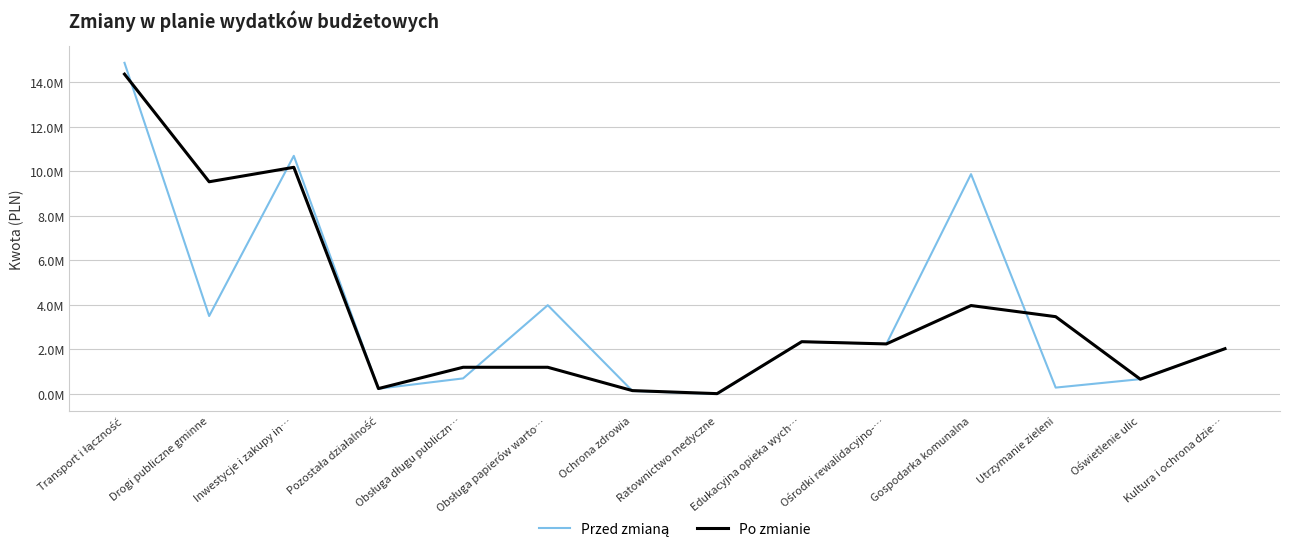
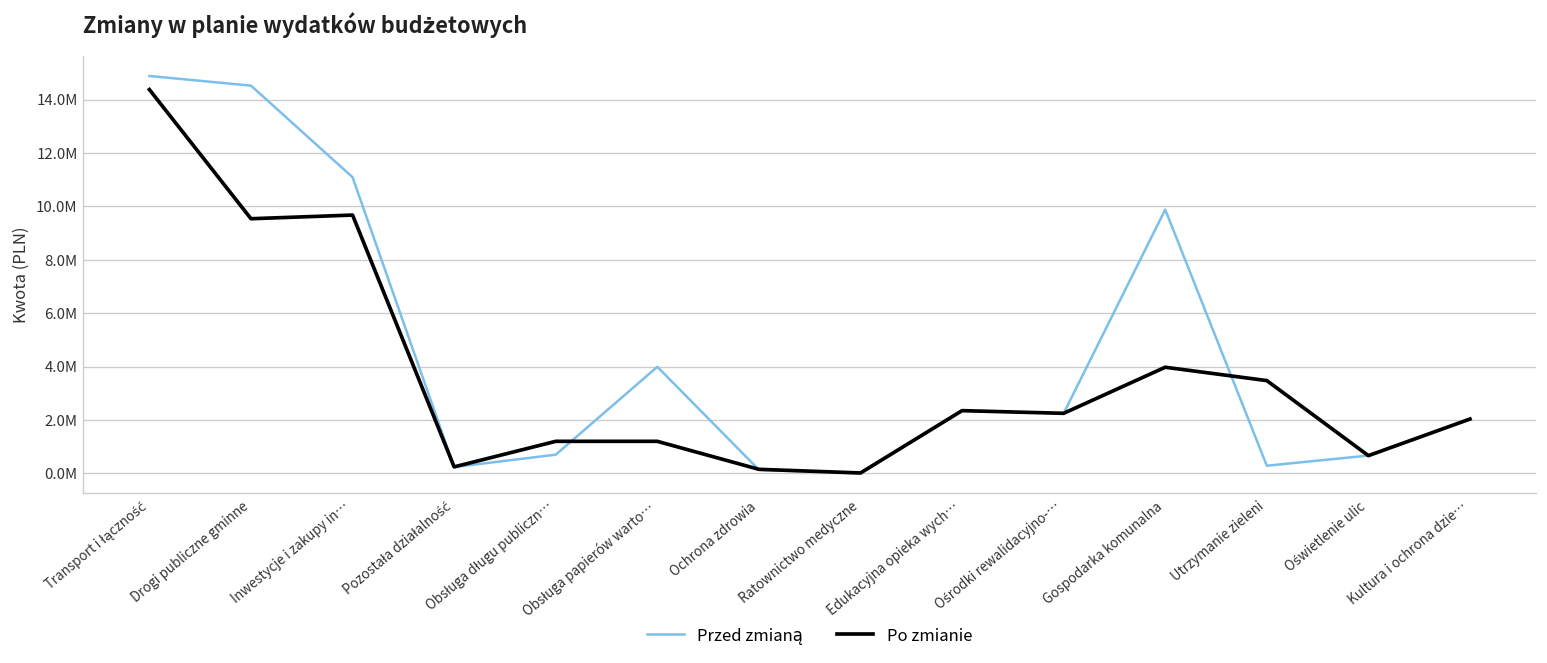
  {
    "Przed zmianą": {
      "Transport i łączność": 14900000,
-     "Drogi publiczne gminne": 3500000,
-     "Inwestycje i zakupy in…": 10700000,
+     "Drogi publiczne gminne": 14500000,
+     "Inwestycje i zakupy in…": 11100000,
      "Obsługa długu publiczn…": 700000,
      "Obsługa papierów warto…": 4000000,
      "Gospodarka komunalna": 9900000,
      "Utrzymanie zieleni": 300000
    },
    "Po zmianie": {
      "Transport i łączność": 14400000,
      "Drogi publiczne gminne": 9500000,
-     "Inwestycje i zakupy in…": 10200000,
+     "Inwestycje i zakupy in…": 9700000,
      "Obsługa długu publiczn…": 1200000,
      "Obsługa papierów warto…": 1200000,
      "Gospodarka komunalna": 4000000,
      "Utrzymanie zieleni": 3500000
    }
  }
